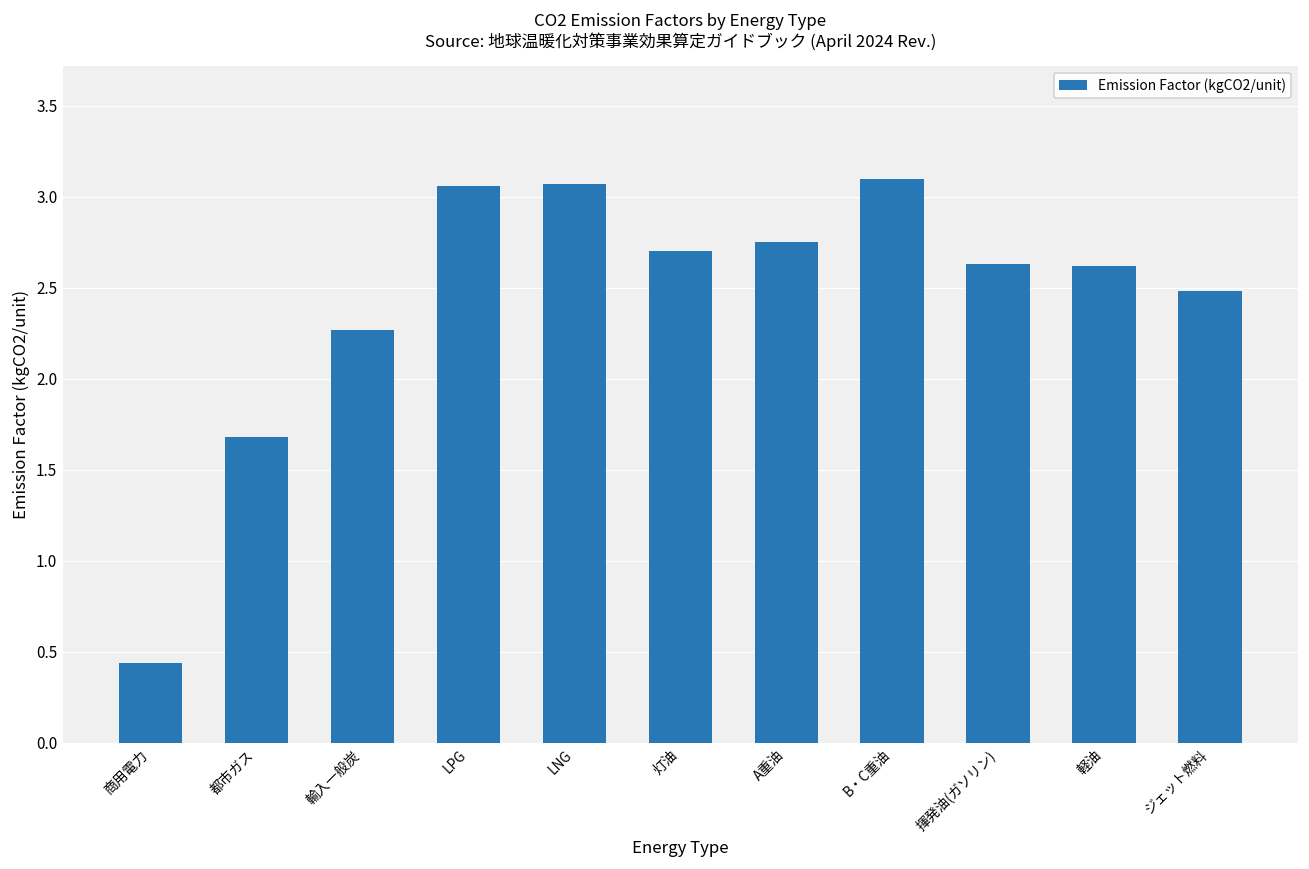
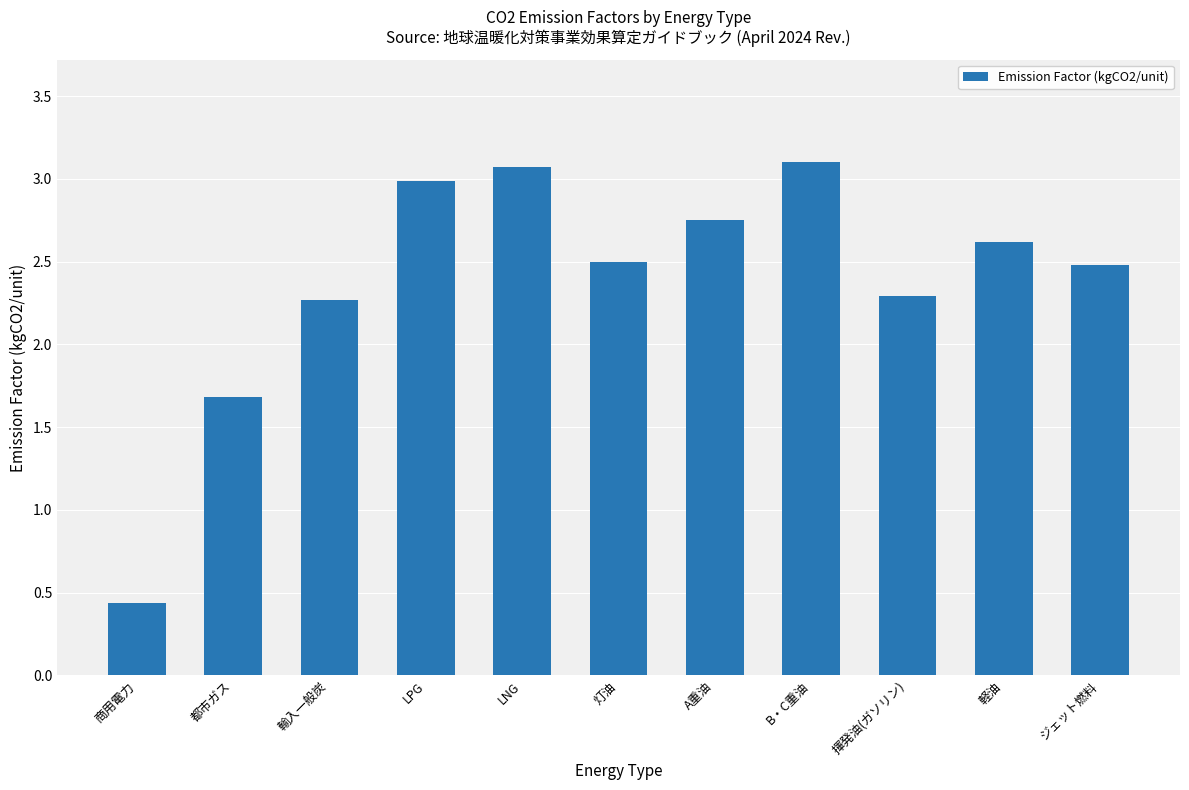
  {
    "商用電力": 0.44,
    "都市ガス": 1.68,
    "輸入一般炭": 2.27,
-   "LPG": 3.06,
+   "LPG": 2.99,
    "LNG": 3.07,
-   "灯油": 2.7,
+   "灯油": 2.5,
    "A重油": 2.75,
    "B・C重油": 3.10,
-   "揮発油(ガソリン)": 2.63,
+   "揮発油(ガソリン)": 2.29,
    "軽油": 2.62,
    "ジェット燃料": 2.48
  }
